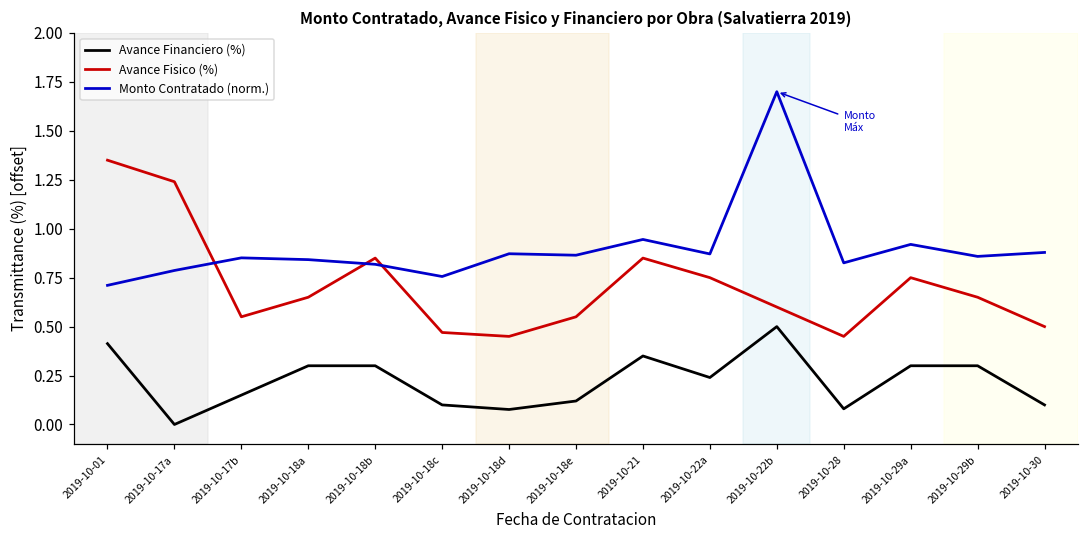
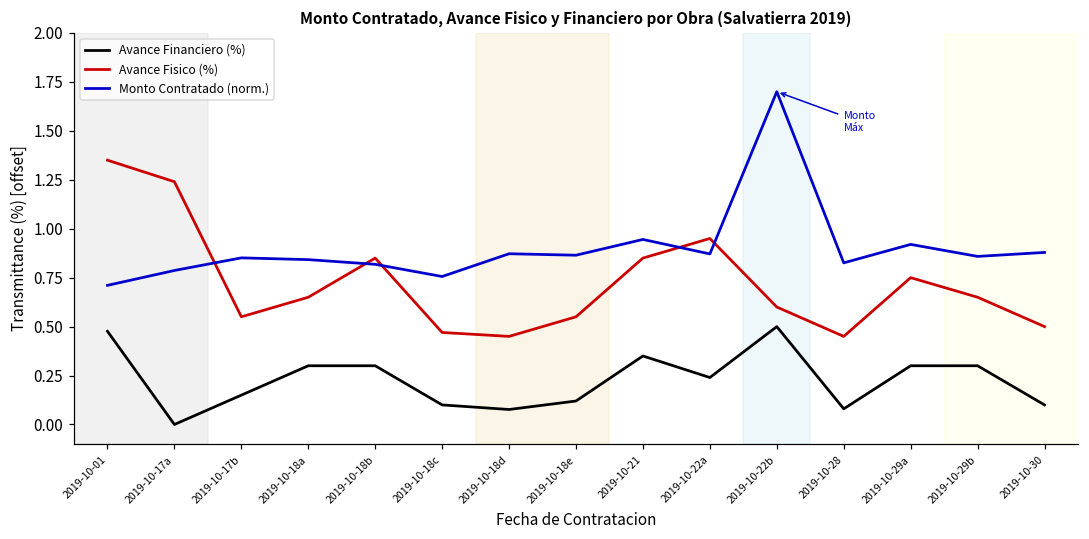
  {
    "Avance Financiero (%)": {
-     "2019-10-01": 0.41,
+     "2019-10-01": 0.48,
      "2019-10-17a": 0.00,
      "2019-10-17b": 0.15,
      "2019-10-18a": 0.30,
      "2019-10-18b": 0.30,
      "2019-10-18c": 0.10,
      "2019-10-18d": 0.08,
      "2019-10-18e": 0.12,
      "2019-10-21": 0.35,
      "2019-10-22a": 0.24,
      "2019-10-22b": 0.50,
      "2019-10-28": 0.08,
      "2019-10-29a": 0.30,
      "2019-10-29b": 0.30,
      "2019-10-30": 0.10
    },
    "Avance Fisico (%)": {
      "2019-10-01": 1.35,
      "2019-10-17a": 1.24,
      "2019-10-17b": 0.55,
      "2019-10-18a": 0.65,
      "2019-10-18b": 0.85,
      "2019-10-18c": 0.47,
      "2019-10-18d": 0.45,
      "2019-10-18e": 0.55,
      "2019-10-21": 0.85,
-     "2019-10-22a": 0.75,
+     "2019-10-22a": 0.95,
      "2019-10-22b": 0.60,
      "2019-10-28": 0.45,
      "2019-10-29a": 0.75,
      "2019-10-29b": 0.65,
      "2019-10-30": 0.50
    },
    "Monto Contratado (norm.)": {
      "2019-10-01": 0.71,
      "2019-10-17a": 0.79,
      "2019-10-17b": 0.85,
      "2019-10-18a": 0.84,
      "2019-10-18b": 0.82,
      "2019-10-18c": 0.76,
      "2019-10-18d": 0.87,
      "2019-10-18e": 0.86,
      "2019-10-21": 0.95,
      "2019-10-22a": 0.87,
      "2019-10-22b": 1.70,
      "2019-10-28": 0.83,
      "2019-10-29a": 0.92,
      "2019-10-29b": 0.86,
      "2019-10-30": 0.88
    }
  }
